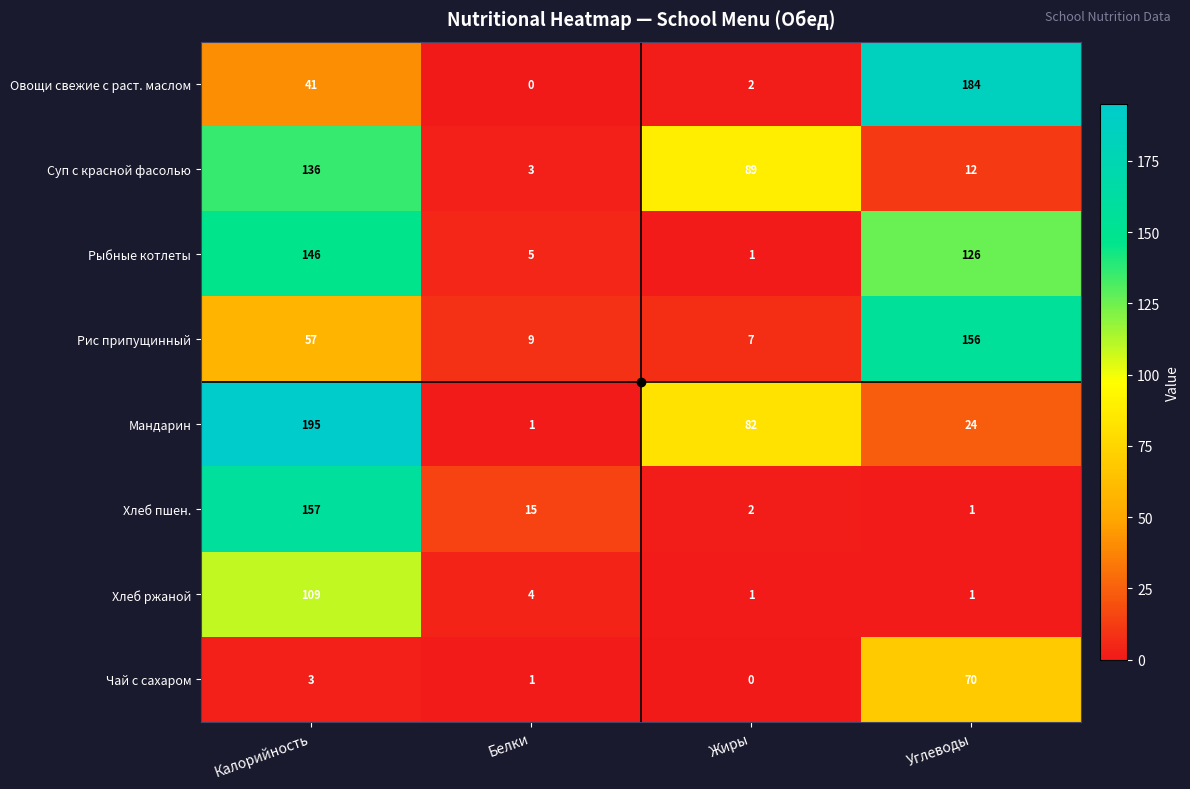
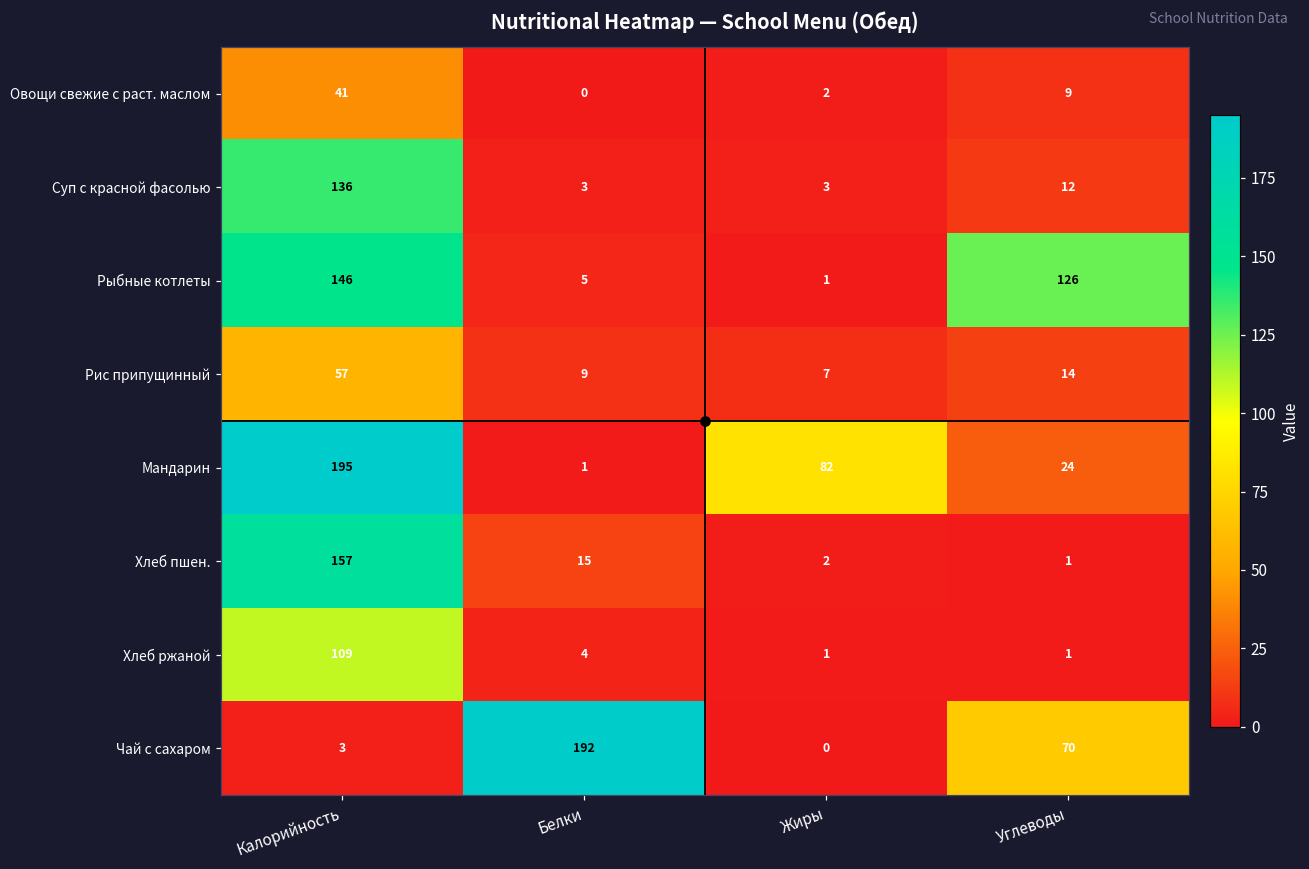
  {
    "Овощи свежие с раст. маслом": {
      "Калорийность": 41,
      "Белки": 0,
      "Жиры": 2,
-     "Углеводы": 184
+     "Углеводы": 9
    },
    "Суп с красной фасолью": {
      "Калорийность": 136,
      "Белки": 3,
-     "Жиры": 89,
+     "Жиры": 3,
      "Углеводы": 12
    },
    "Рыбные котлеты": {
      "Калорийность": 146,
      "Белки": 5,
      "Жиры": 1,
      "Углеводы": 126
    },
    "Рис припущинный": {
      "Калорийность": 57,
      "Белки": 9,
      "Жиры": 7,
-     "Углеводы": 156
+     "Углеводы": 14
    },
    "Мандарин": {
      "Калорийность": 195,
      "Белки": 1,
      "Жиры": 82,
      "Углеводы": 24
    },
    "Хлеб пшен.": {
      "Калорийность": 157,
      "Белки": 15,
      "Жиры": 2,
      "Углеводы": 1
    },
    "Хлеб ржаной": {
      "Калорийность": 109,
      "Белки": 4,
      "Жиры": 1,
      "Углеводы": 1
    },
    "Чай с сахаром": {
      "Калорийность": 3,
-     "Белки": 1,
+     "Белки": 192,
      "Жиры": 0,
      "Углеводы": 70
    }
  }
